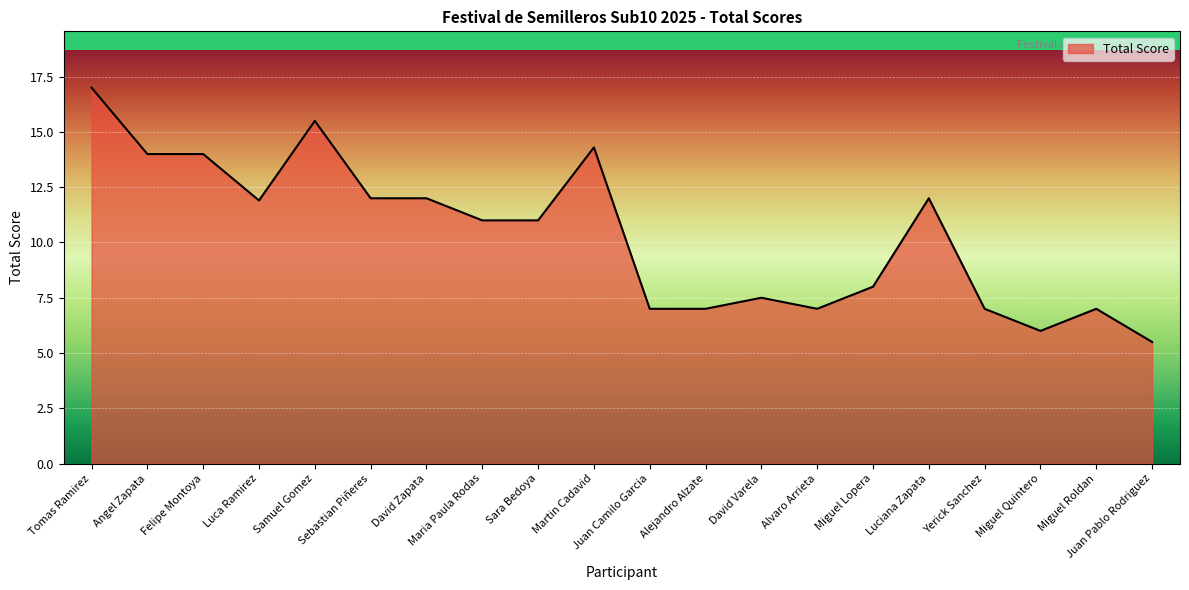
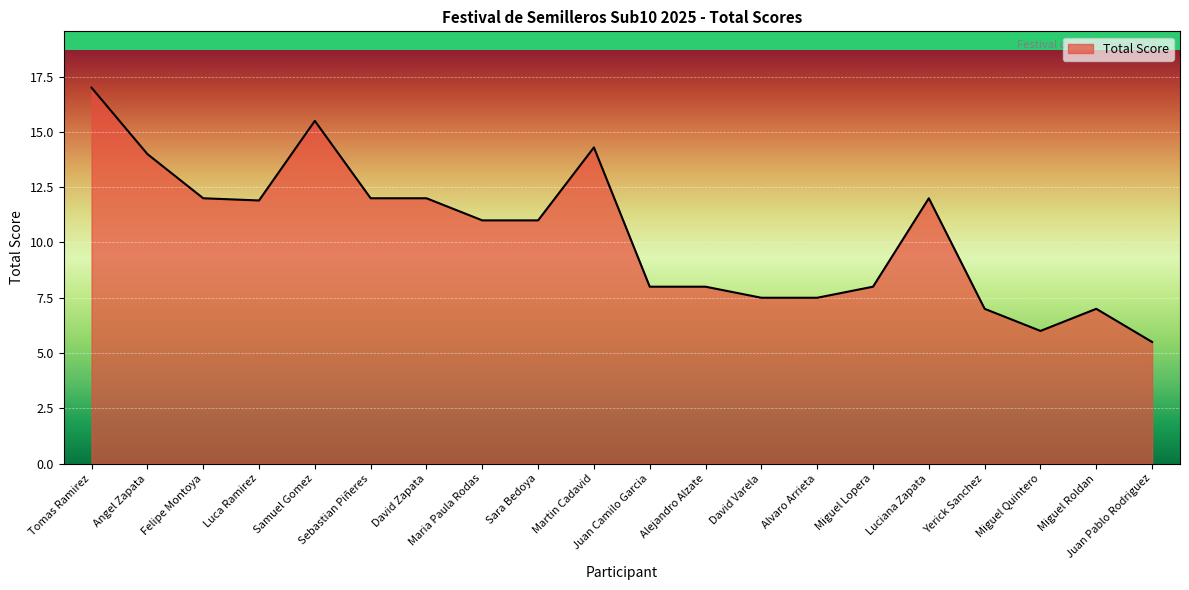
  {
    "Tomas Ramirez": 17.0,
    "Angel Zapata": 14.0,
-   "Felipe Montoya": 14,
+   "Felipe Montoya": 12,
    "Luca Ramirez": 11.9,
    "Samuel Gomez": 15.5,
    "Sebastian Piñeres": 12.0,
    "David Zapata": 12.0,
    "Maria Paula Rodas": 11.0,
    "Sara Bedoya": 11.0,
    "Martin Cadavid": 14.3,
-   "Juan Camilo Garcia": 7,
-   "Alejandro Alzate": 7,
+   "Juan Camilo Garcia": 8,
+   "Alejandro Alzate": 8,
    "David Varela": 7.5,
-   "Alvaro Arrieta": 7.0,
+   "Alvaro Arrieta": 7.5,
    "Miguel Lopera": 8.0,
    "Luciana Zapata": 12.0,
    "Yerick Sanchez": 7.0,
    "Miguel Quintero": 6.0,
    "Miguel Roldan": 7.0,
    "Juan Pablo Rodriguez": 5.5
  }
